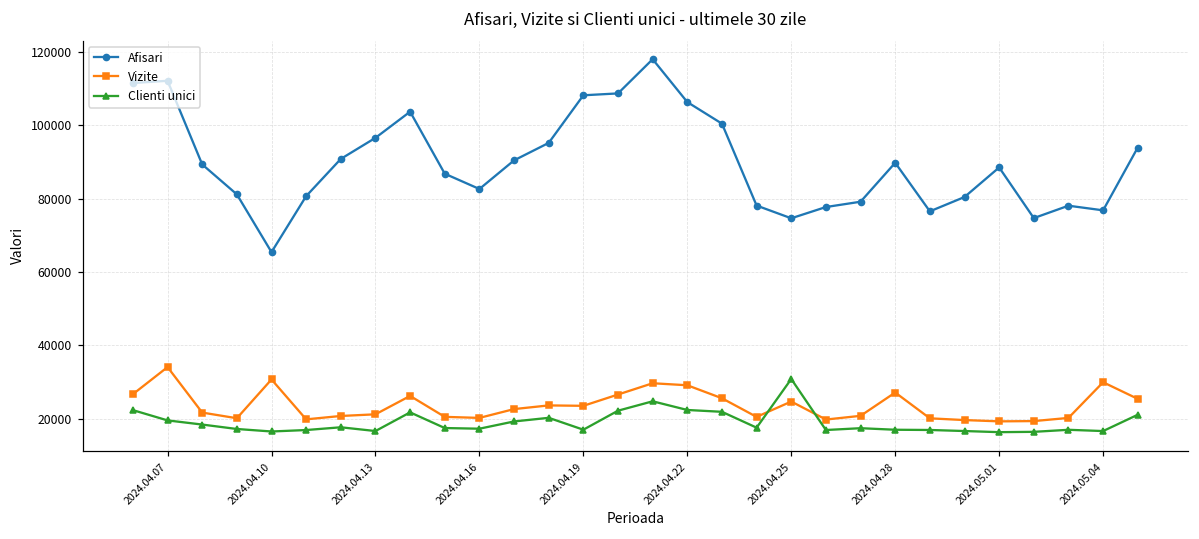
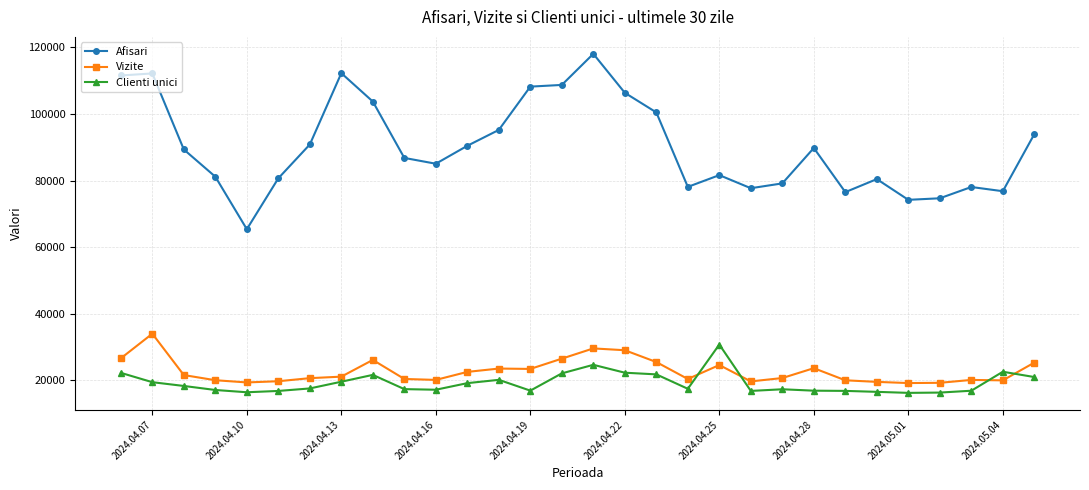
  {
    "Afisari": {
      "2024.04.10": 65000,
-     "2024.04.13": 97000,
-     "2024.04.16": 83000,
+     "2024.04.13": 112000,
+     "2024.04.16": 85000,
      "2024.04.19": 108000,
      "2024.04.22": 106000,
-     "2024.04.25": 75000,
+     "2024.04.25": 82000,
      "2024.04.28": 90000,
-     "2024.05.01": 89000,
+     "2024.05.01": 74000,
      "2024.05.04": 77000
    },
    "Vizite": {
      "2024.04.07": 34000,
-     "2024.04.10": 31000,
+     "2024.04.10": 19000,
      "2024.04.13": 21000,
      "2024.04.16": 20000,
      "2024.04.19": 23000,
      "2024.04.22": 29000,
      "2024.04.25": 25000,
-     "2024.04.28": 27000,
+     "2024.04.28": 24000,
      "2024.05.01": 19000,
-     "2024.05.04": 30000
+     "2024.05.04": 20000
    },
    "Clienti unici": {
      "2024.04.07": 19000,
      "2024.04.10": 16000,
-     "2024.04.13": 17000,
+     "2024.04.13": 20000,
      "2024.04.16": 17000,
      "2024.04.19": 17000,
      "2024.04.22": 22000,
      "2024.04.25": 31000,
      "2024.04.28": 17000,
      "2024.05.01": 16000,
-     "2024.05.04": 17000
+     "2024.05.04": 23000
    }
  }
